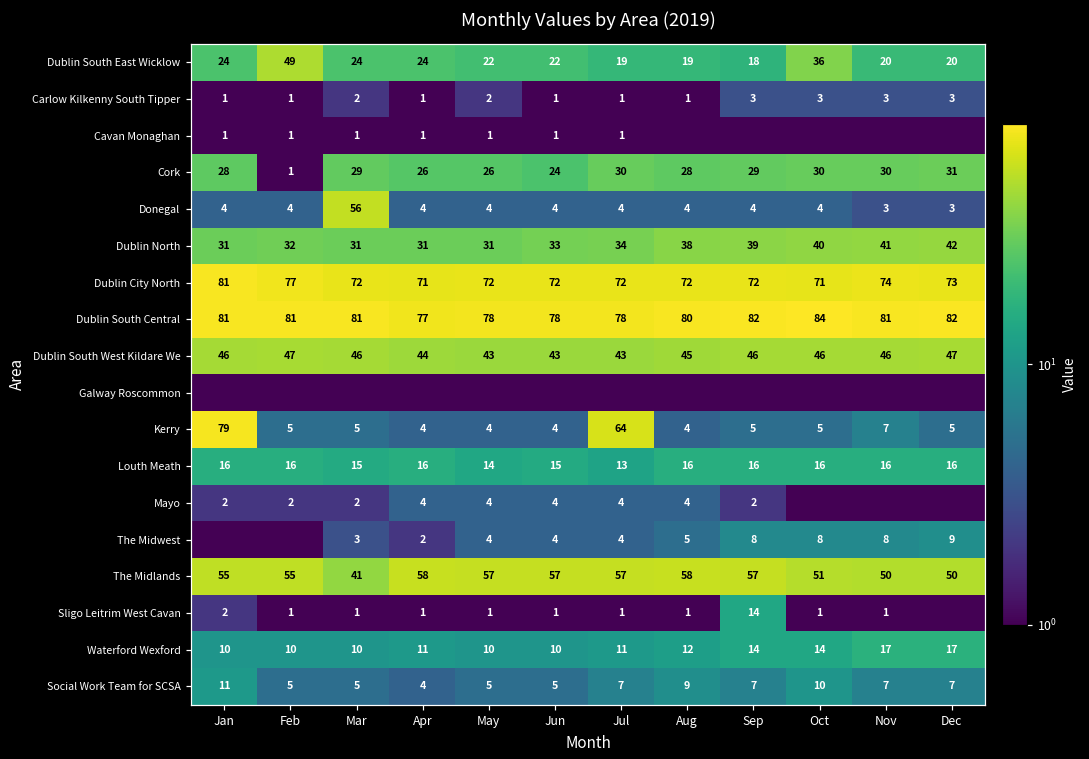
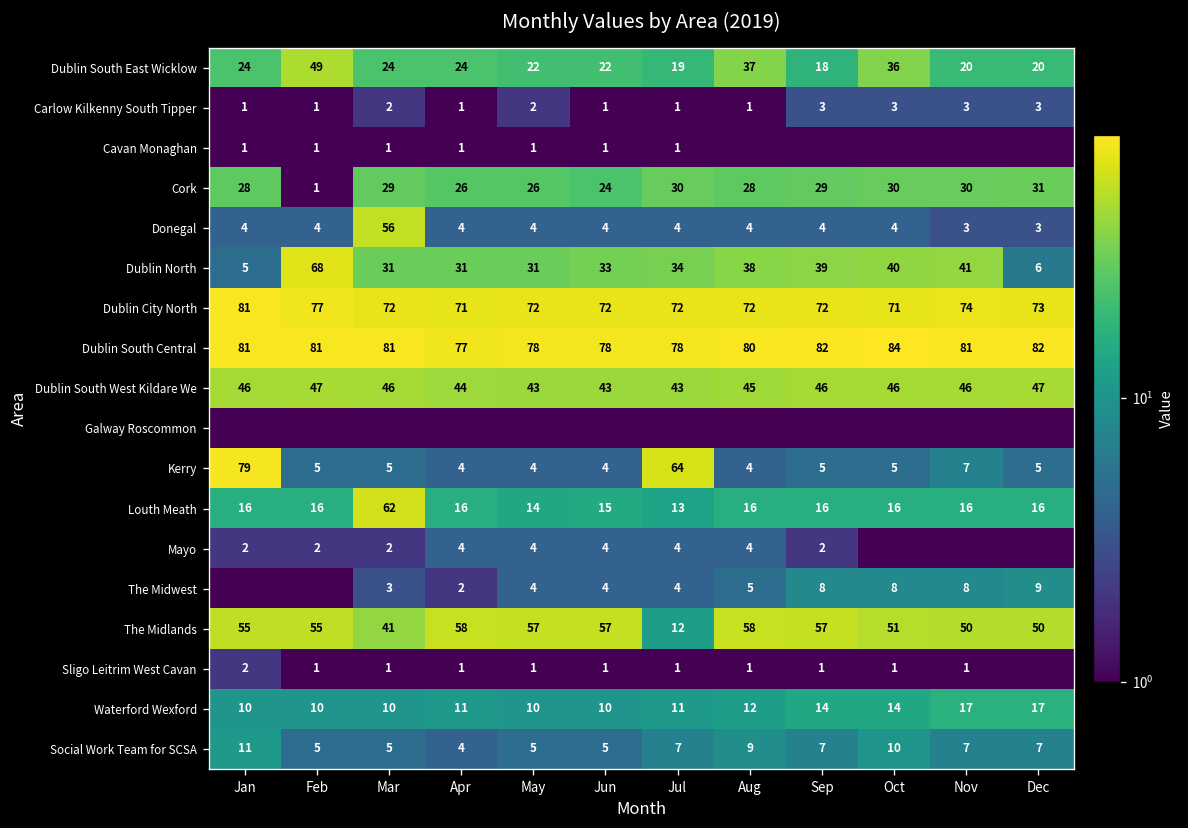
  {
    "Dublin South East Wicklow": {
      "Jan": 24,
      "Feb": 49,
      "Mar": 24,
      "Apr": 24,
      "May": 22,
      "Jun": 22,
      "Jul": 19,
-     "Aug": 19,
+     "Aug": 37,
      "Sep": 18,
      "Oct": 36,
      "Nov": 20,
      "Dec": 20
    },
    "Carlow Kilkenny South Tipper": {
      "Jan": 1,
      "Feb": 1,
      "Mar": 2,
      "Apr": 1,
      "May": 2,
      "Jun": 1,
      "Jul": 1,
      "Aug": 1,
      "Sep": 3,
      "Oct": 3,
      "Nov": 3,
      "Dec": 3
    },
    "Cavan Monaghan": {
      "Jan": 1,
      "Feb": 1,
      "Mar": 1,
      "Apr": 1,
      "May": 1,
      "Jun": 1,
      "Jul": 1
    },
    "Cork": {
      "Jan": 28,
      "Feb": 1,
      "Mar": 29,
      "Apr": 26,
      "May": 26,
      "Jun": 24,
      "Jul": 30,
      "Aug": 28,
      "Sep": 29,
      "Oct": 30,
      "Nov": 30,
      "Dec": 31
    },
    "Donegal": {
      "Jan": 4,
      "Feb": 4,
      "Mar": 56,
      "Apr": 4,
      "May": 4,
      "Jun": 4,
      "Jul": 4,
      "Aug": 4,
      "Sep": 4,
      "Oct": 4,
      "Nov": 3,
      "Dec": 3
    },
    "Dublin North": {
-     "Jan": 31,
-     "Feb": 32,
+     "Jan": 5,
+     "Feb": 68,
      "Mar": 31,
      "Apr": 31,
      "May": 31,
      "Jun": 33,
      "Jul": 34,
      "Aug": 38,
      "Sep": 39,
      "Oct": 40,
      "Nov": 41,
-     "Dec": 42
+     "Dec": 6
    },
    "Dublin City North": {
      "Jan": 81,
      "Feb": 77,
      "Mar": 72,
      "Apr": 71,
      "May": 72,
      "Jun": 72,
      "Jul": 72,
      "Aug": 72,
      "Sep": 72,
      "Oct": 71,
      "Nov": 74,
      "Dec": 73
    },
    "Dublin South Central": {
      "Jan": 81,
      "Feb": 81,
      "Mar": 81,
      "Apr": 77,
      "May": 78,
      "Jun": 78,
      "Jul": 78,
      "Aug": 80,
      "Sep": 82,
      "Oct": 84,
      "Nov": 81,
      "Dec": 82
    },
    "Dublin South West Kildare We": {
      "Jan": 46,
      "Feb": 47,
      "Mar": 46,
      "Apr": 44,
      "May": 43,
      "Jun": 43,
      "Jul": 43,
      "Aug": 45,
      "Sep": 46,
      "Oct": 46,
      "Nov": 46,
      "Dec": 47
    },
    "Kerry": {
      "Jan": 79,
      "Feb": 5,
      "Mar": 5,
      "Apr": 4,
      "May": 4,
      "Jun": 4,
      "Jul": 64,
      "Aug": 4,
      "Sep": 5,
      "Oct": 5,
      "Nov": 7,
      "Dec": 5
    },
    "Louth Meath": {
      "Jan": 16,
      "Feb": 16,
-     "Mar": 15,
+     "Mar": 62,
      "Apr": 16,
      "May": 14,
      "Jun": 15,
      "Jul": 13,
      "Aug": 16,
      "Sep": 16,
      "Oct": 16,
      "Nov": 16,
      "Dec": 16
    },
    "Mayo": {
      "Jan": 2,
      "Feb": 2,
      "Mar": 2,
      "Apr": 4,
      "May": 4,
      "Jun": 4,
      "Jul": 4,
      "Aug": 4,
      "Sep": 2
    },
    "The Midwest": {
      "Mar": 3,
      "Apr": 2,
      "May": 4,
      "Jun": 4,
      "Jul": 4,
      "Aug": 5,
      "Sep": 8,
      "Oct": 8,
      "Nov": 8,
      "Dec": 9
    },
    "The Midlands": {
      "Jan": 55,
      "Feb": 55,
      "Mar": 41,
      "Apr": 58,
      "May": 57,
      "Jun": 57,
-     "Jul": 57,
+     "Jul": 12,
      "Aug": 58,
      "Sep": 57,
      "Oct": 51,
      "Nov": 50,
      "Dec": 50
    },
    "Sligo Leitrim West Cavan": {
      "Jan": 2,
      "Feb": 1,
      "Mar": 1,
      "Apr": 1,
      "May": 1,
      "Jun": 1,
      "Jul": 1,
      "Aug": 1,
-     "Sep": 14,
+     "Sep": 1,
      "Oct": 1,
      "Nov": 1
    },
    "Waterford Wexford": {
      "Jan": 10,
      "Feb": 10,
      "Mar": 10,
      "Apr": 11,
      "May": 10,
      "Jun": 10,
      "Jul": 11,
      "Aug": 12,
      "Sep": 14,
      "Oct": 14,
      "Nov": 17,
      "Dec": 17
    },
    "Social Work Team for SCSA": {
      "Jan": 11,
      "Feb": 5,
      "Mar": 5,
      "Apr": 4,
      "May": 5,
      "Jun": 5,
      "Jul": 7,
      "Aug": 9,
      "Sep": 7,
      "Oct": 10,
      "Nov": 7,
      "Dec": 7
    }
  }
